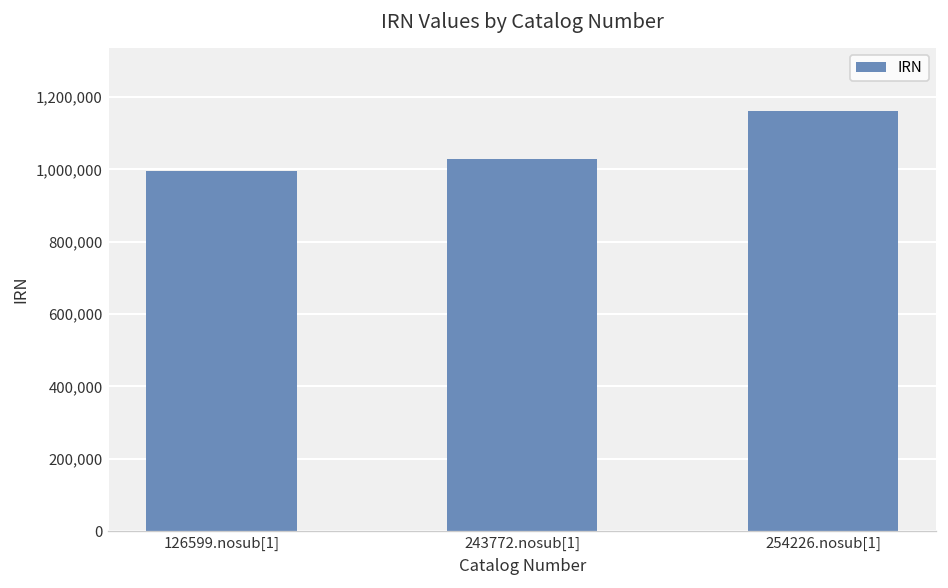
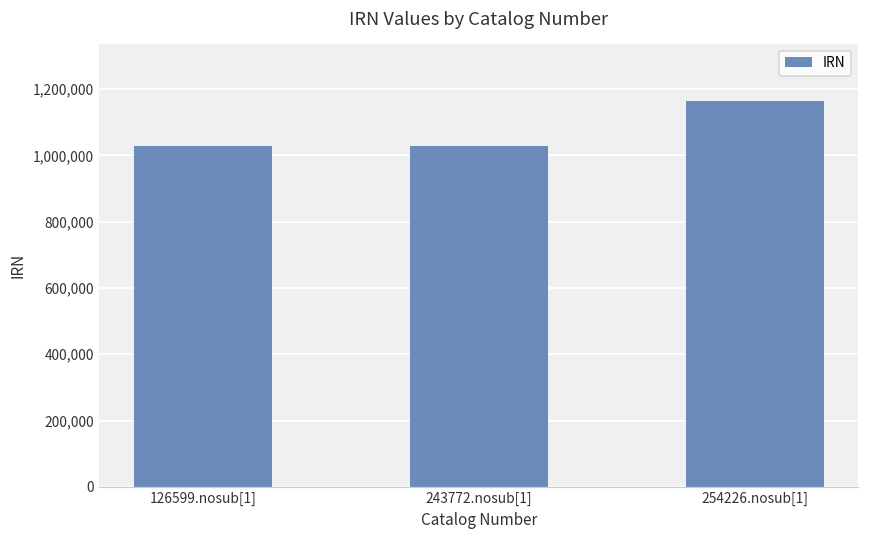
  {
-   "126599.nosub[1]": "990,000",
+   "126599.nosub[1]": "1,030,000",
    "243772.nosub[1]": "1,030,000",
    "254226.nosub[1]": "1,160,000"
  }
